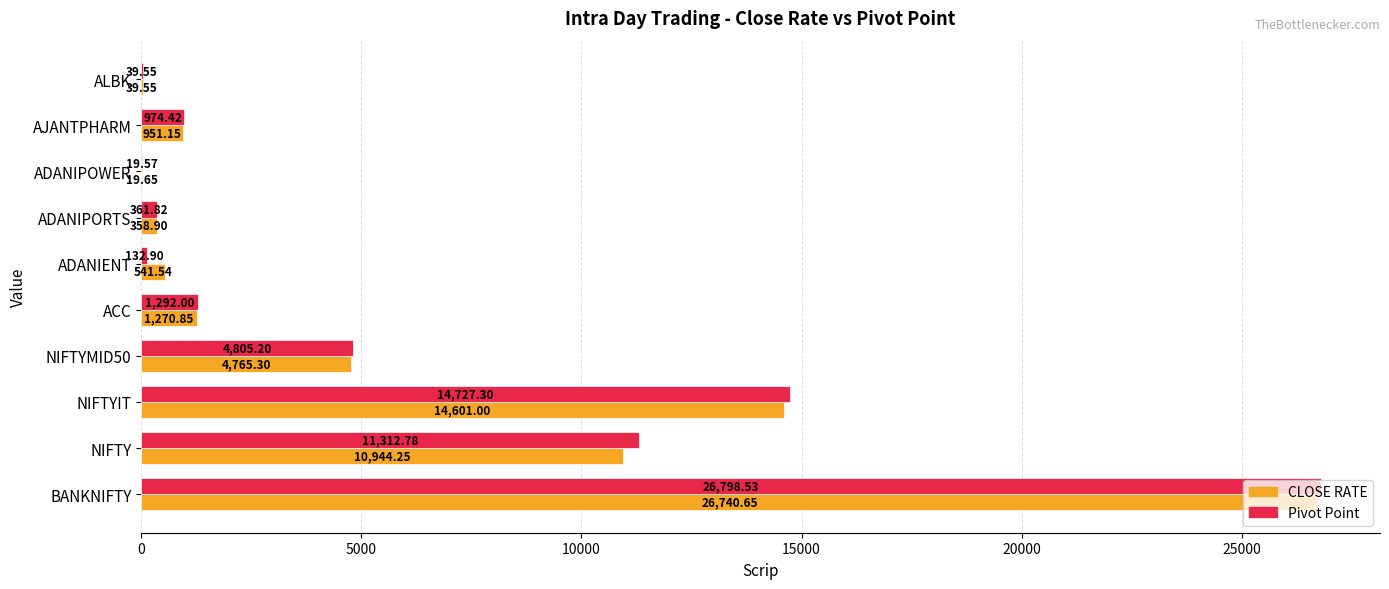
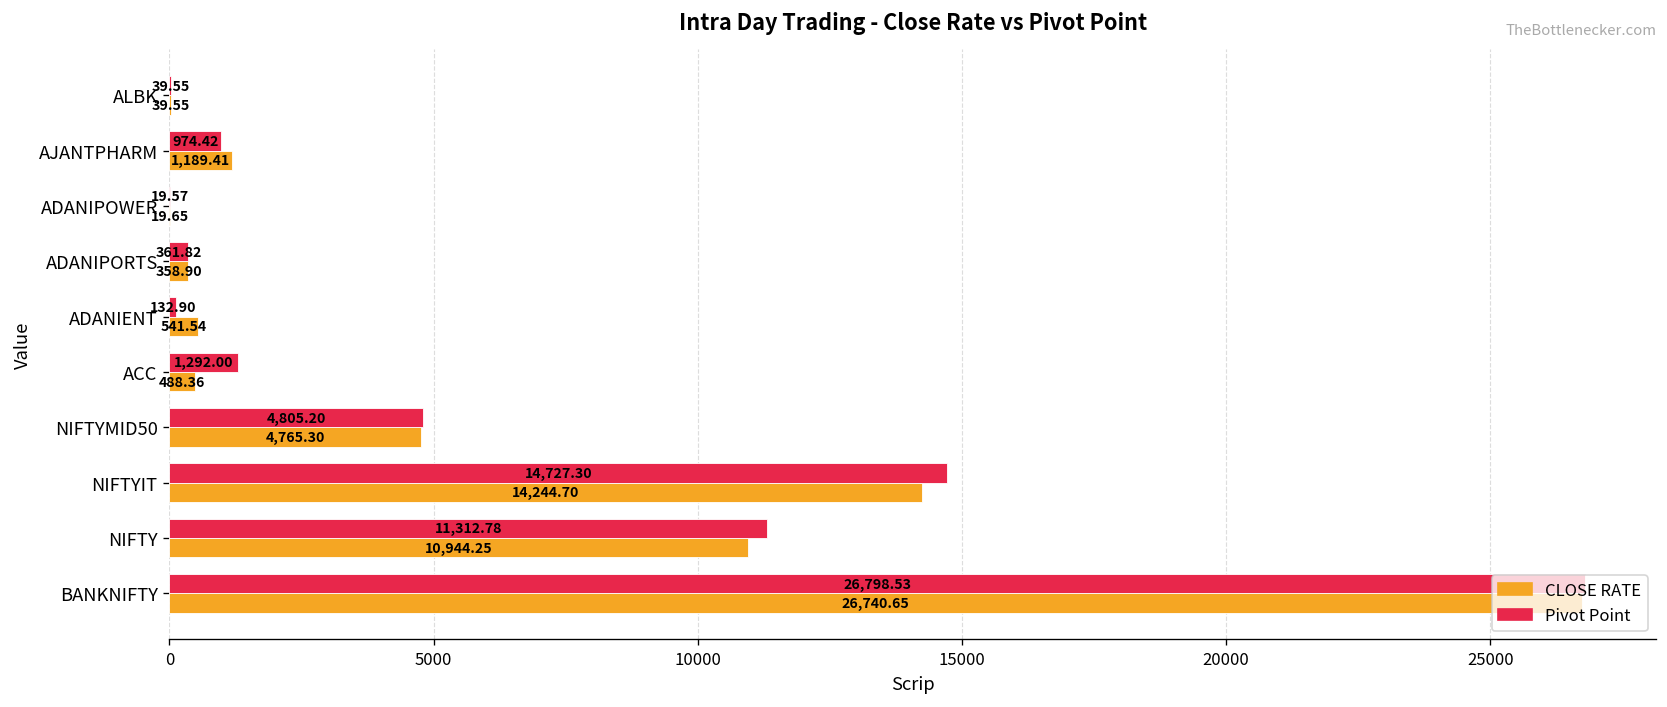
  {
    "CLOSE RATE": {
      "ALBK": "39.55",
-     "AJANTPHARM": "951.15",
+     "AJANTPHARM": "1,189.41",
      "ADANIPOWER": "19.65",
      "ADANIPORTS": "358.90",
      "ADANIENT": "541.54",
-     "ACC": "1,270.85",
+     "ACC": "488.36",
      "NIFTYMID50": "4,765.30",
-     "NIFTYIT": "14,601.00",
+     "NIFTYIT": "14,244.70",
      "NIFTY": "10,944.25"
    },
    "Pivot Point": {
      "ALBK": "39.55",
      "AJANTPHARM": "974.42",
      "ADANIPOWER": "19.57",
      "ADANIPORTS": "361.82",
      "ADANIENT": "132.90",
      "ACC": "1,292.00",
      "NIFTYMID50": "4,805.20",
      "NIFTYIT": "14,727.30",
      "NIFTY": "11,312.78"
    }
  }
